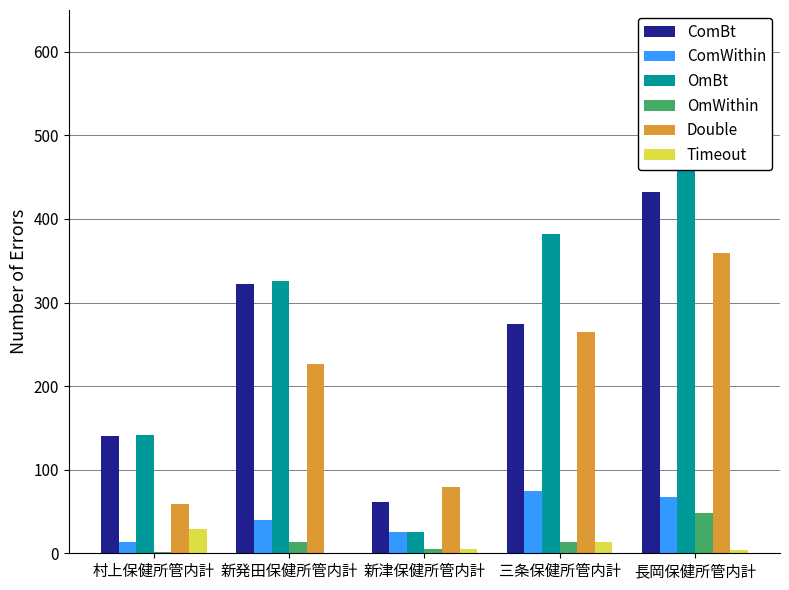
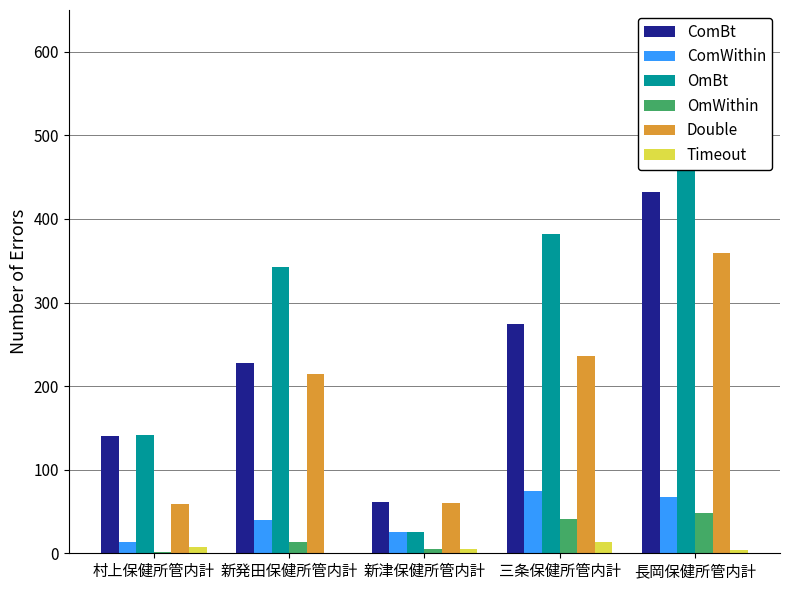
  {
    "ComBt": {
      "村上保健所管内計": 140,
-     "新発田保健所管内計": 320,
+     "新発田保健所管内計": 230,
      "新津保健所管内計": 60,
      "三条保健所管内計": 270,
      "長岡保健所管内計": 430
    },
    "ComWithin": {
      "村上保健所管内計": 10,
      "新発田保健所管内計": 40,
      "新津保健所管内計": 30,
      "三条保健所管内計": 70,
      "長岡保健所管内計": 70
    },
    "OmBt": {
      "村上保健所管内計": 140,
-     "新発田保健所管内計": 330,
+     "新発田保健所管内計": 340,
      "新津保健所管内計": 30,
      "三条保健所管内計": 380
    },
    "OmWithin": {
      "新発田保健所管内計": 10,
      "新津保健所管内計": 10,
-     "三条保健所管内計": 10,
+     "三条保健所管内計": 40,
      "長岡保健所管内計": 50
    },
    "Double": {
      "村上保健所管内計": 60,
-     "新発田保健所管内計": 230,
-     "新津保健所管内計": 80,
-     "三条保健所管内計": 270,
+     "新発田保健所管内計": 210,
+     "新津保健所管内計": 60,
+     "三条保健所管内計": 240,
      "長岡保健所管内計": 360
    },
    "Timeout": {
-     "村上保健所管内計": 30,
+     "村上保健所管内計": 10,
      "新発田保健所管内計": 0,
      "新津保健所管内計": 10,
      "三条保健所管内計": 10,
      "長岡保健所管内計": 0
    }
  }
